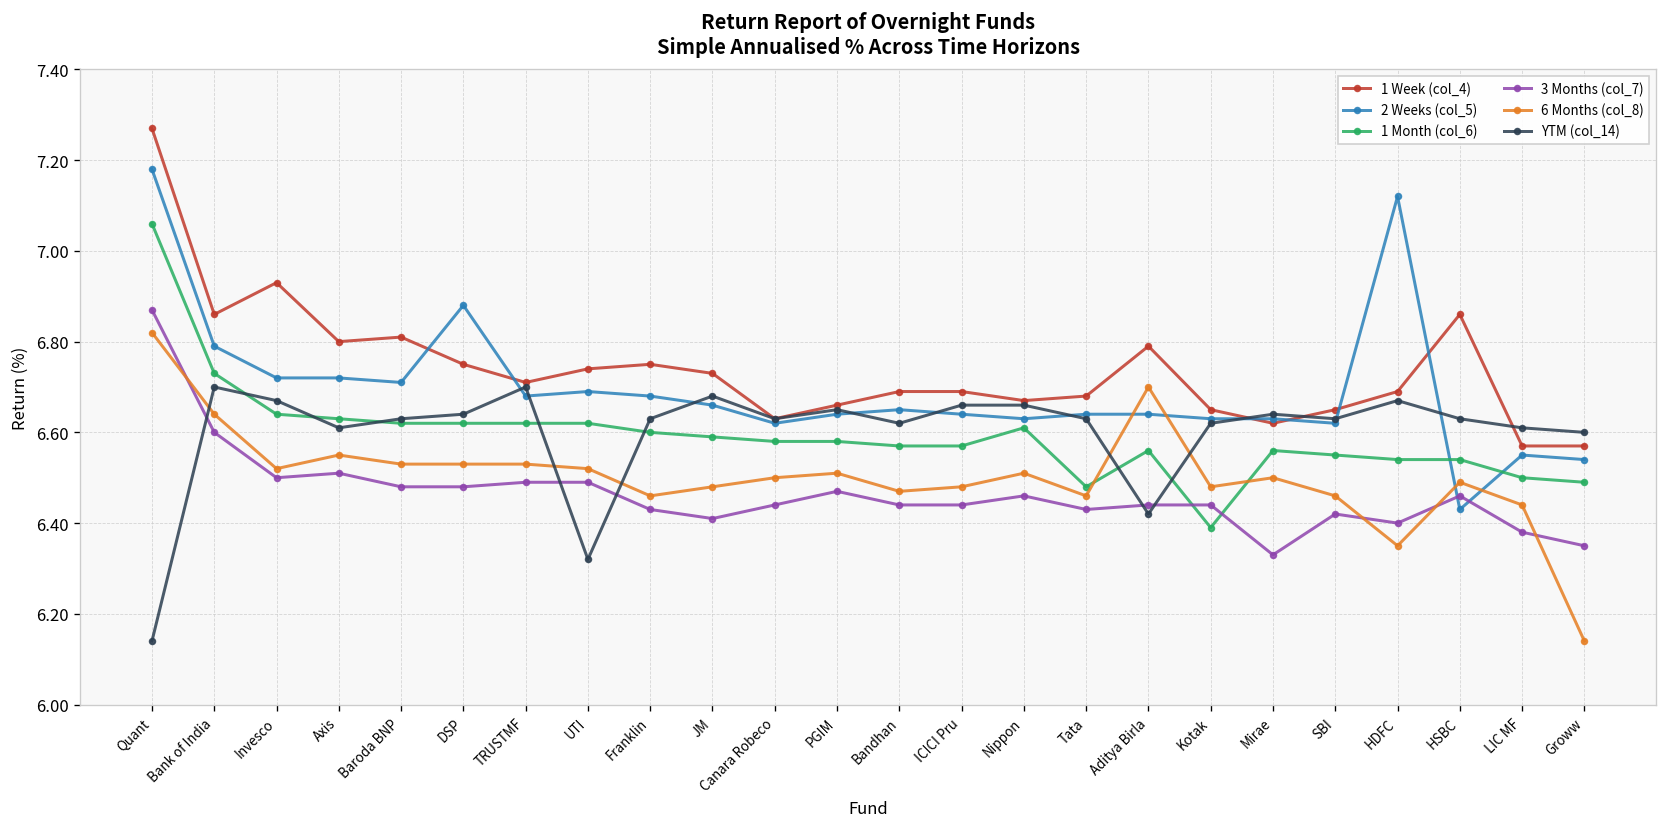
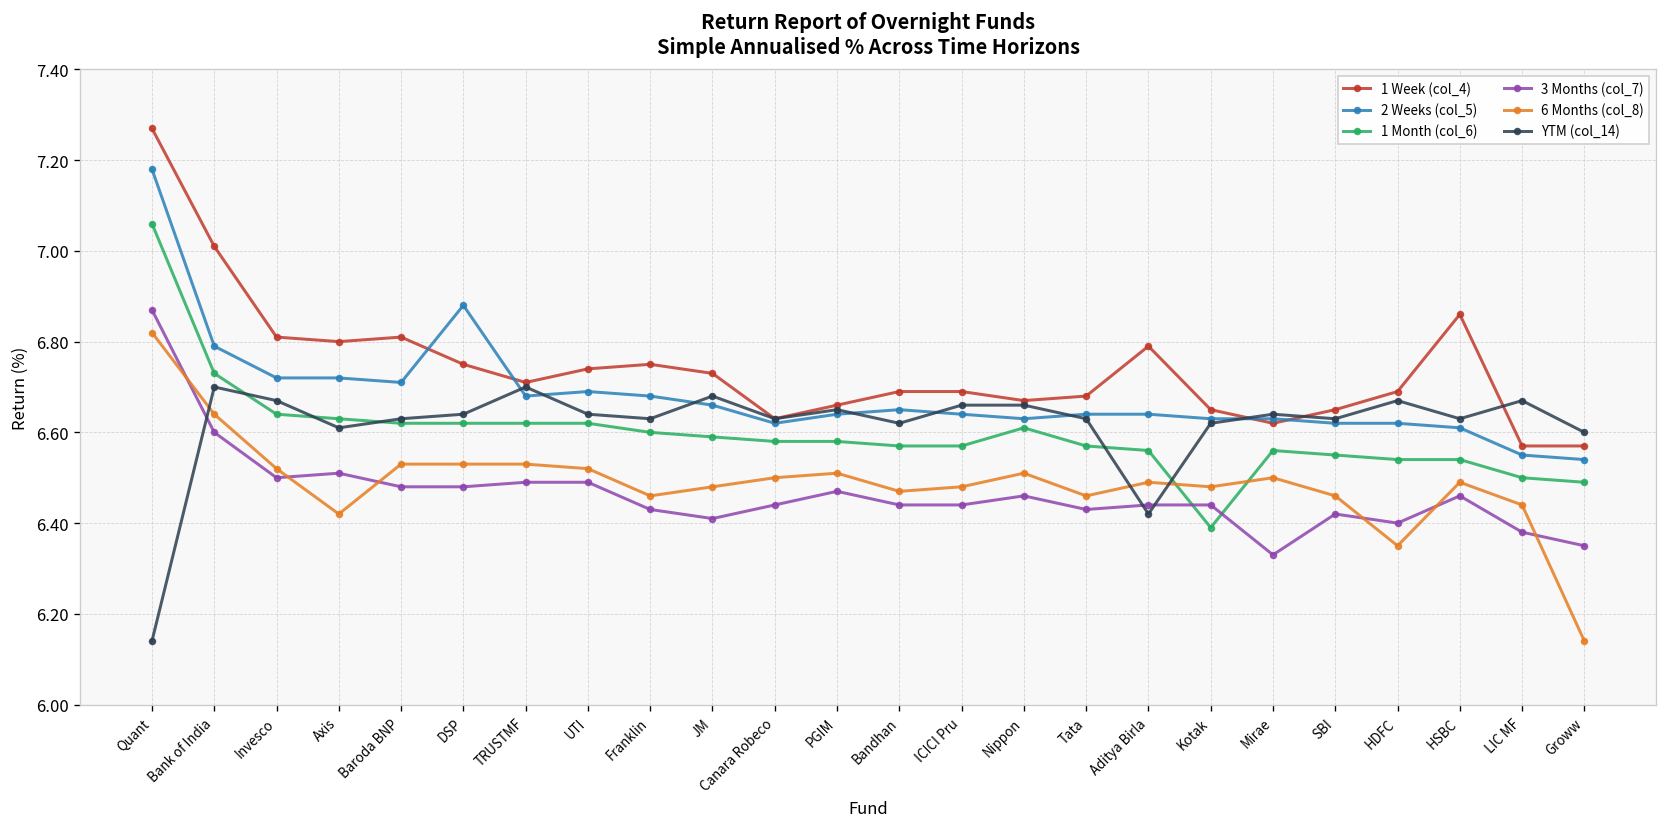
  {
    "1 Week (col_4)": {
      "Quant": 7.27,
-     "Bank of India": 6.86,
-     "Invesco": 6.93,
+     "Bank of India": 7.01,
+     "Invesco": 6.81,
      "Axis": 6.80,
      "Baroda BNP": 6.81,
      "DSP": 6.75,
      "TRUSTMF": 6.71,
      "UTI": 6.74,
      "Franklin": 6.75,
      "JM": 6.73,
      "PGIM": 6.66,
      "Bandhan": 6.69,
      "ICICI Pru": 6.69,
      "Nippon": 6.67,
      "Tata": 6.68,
      "Aditya Birla": 6.79,
      "Kotak": 6.65,
      "Mirae": 6.62,
      "SBI": 6.65,
      "HDFC": 6.69,
      "HSBC": 6.86,
      "LIC MF": 6.57,
      "Groww": 6.57
    },
    "2 Weeks (col_5)": {
      "Quant": 7.18,
      "Bank of India": 6.79,
      "Invesco": 6.72,
      "Axis": 6.72,
      "Baroda BNP": 6.71,
      "DSP": 6.88,
      "TRUSTMF": 6.68,
      "UTI": 6.69,
      "Franklin": 6.68,
      "JM": 6.66,
      "Canara Robeco": 6.62,
      "PGIM": 6.64,
      "Bandhan": 6.65,
      "ICICI Pru": 6.64,
      "Nippon": 6.63,
      "Tata": 6.64,
      "Aditya Birla": 6.64,
      "Kotak": 6.63,
      "Mirae": 6.63,
      "SBI": 6.62,
-     "HDFC": 7.12,
-     "HSBC": 6.43,
+     "HDFC": 6.62,
+     "HSBC": 6.61,
      "LIC MF": 6.55,
      "Groww": 6.54
    },
    "1 Month (col_6)": {
      "Quant": 7.06,
      "Bank of India": 6.73,
      "Invesco": 6.64,
      "Axis": 6.63,
      "Baroda BNP": 6.62,
      "DSP": 6.62,
      "TRUSTMF": 6.62,
      "UTI": 6.62,
      "Franklin": 6.60,
      "JM": 6.59,
      "Canara Robeco": 6.58,
      "PGIM": 6.58,
      "Bandhan": 6.57,
      "ICICI Pru": 6.57,
      "Nippon": 6.61,
-     "Tata": 6.48,
+     "Tata": 6.57,
      "Aditya Birla": 6.56,
      "Kotak": 6.39,
      "Mirae": 6.56,
      "SBI": 6.55,
      "HDFC": 6.54,
      "HSBC": 6.54,
      "LIC MF": 6.50,
      "Groww": 6.49
    },
    "3 Months (col_7)": {
      "Quant": 6.87,
      "Bank of India": 6.60,
      "Invesco": 6.50,
      "Axis": 6.51,
      "Baroda BNP": 6.48,
      "DSP": 6.48,
      "TRUSTMF": 6.49,
      "UTI": 6.49,
      "Franklin": 6.43,
      "JM": 6.41,
      "Canara Robeco": 6.44,
      "PGIM": 6.47,
      "Bandhan": 6.44,
      "ICICI Pru": 6.44,
      "Nippon": 6.46,
      "Tata": 6.43,
      "Aditya Birla": 6.44,
      "Kotak": 6.44,
      "Mirae": 6.33,
      "SBI": 6.42,
      "HDFC": 6.40,
      "HSBC": 6.46,
      "LIC MF": 6.38,
      "Groww": 6.35
    },
    "6 Months (col_8)": {
      "Quant": 6.82,
      "Bank of India": 6.64,
      "Invesco": 6.52,
-     "Axis": 6.55,
+     "Axis": 6.42,
      "Baroda BNP": 6.53,
      "DSP": 6.53,
      "TRUSTMF": 6.53,
      "UTI": 6.52,
      "Franklin": 6.46,
      "JM": 6.48,
      "Canara Robeco": 6.50,
      "PGIM": 6.51,
      "Bandhan": 6.47,
      "ICICI Pru": 6.48,
      "Nippon": 6.51,
      "Tata": 6.46,
-     "Aditya Birla": 6.70,
+     "Aditya Birla": 6.49,
      "Kotak": 6.48,
      "Mirae": 6.50,
      "SBI": 6.46,
      "HDFC": 6.35,
      "HSBC": 6.49,
      "LIC MF": 6.44,
      "Groww": 6.14
    },
    "YTM (col_14)": {
      "Quant": 6.14,
      "Bank of India": 6.70,
      "Invesco": 6.67,
      "Axis": 6.61,
      "Baroda BNP": 6.63,
      "DSP": 6.64,
      "TRUSTMF": 6.70,
-     "UTI": 6.32,
+     "UTI": 6.64,
      "Franklin": 6.63,
      "JM": 6.68,
      "PGIM": 6.65,
      "Bandhan": 6.62,
      "ICICI Pru": 6.66,
      "Nippon": 6.66,
      "Tata": 6.63,
      "Aditya Birla": 6.42,
      "Kotak": 6.62,
      "Mirae": 6.64,
      "SBI": 6.63,
      "HDFC": 6.67,
      "HSBC": 6.63,
-     "LIC MF": 6.61,
+     "LIC MF": 6.67,
      "Groww": 6.60
    }
  }
